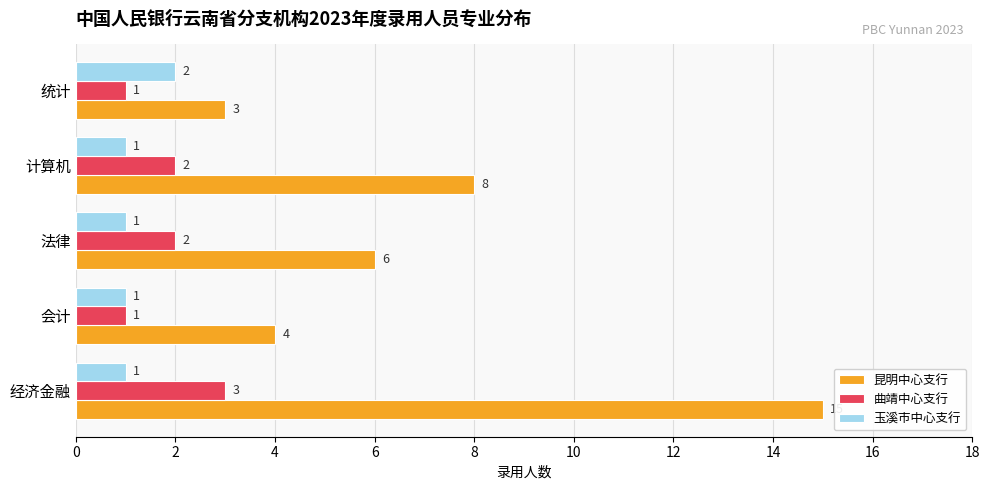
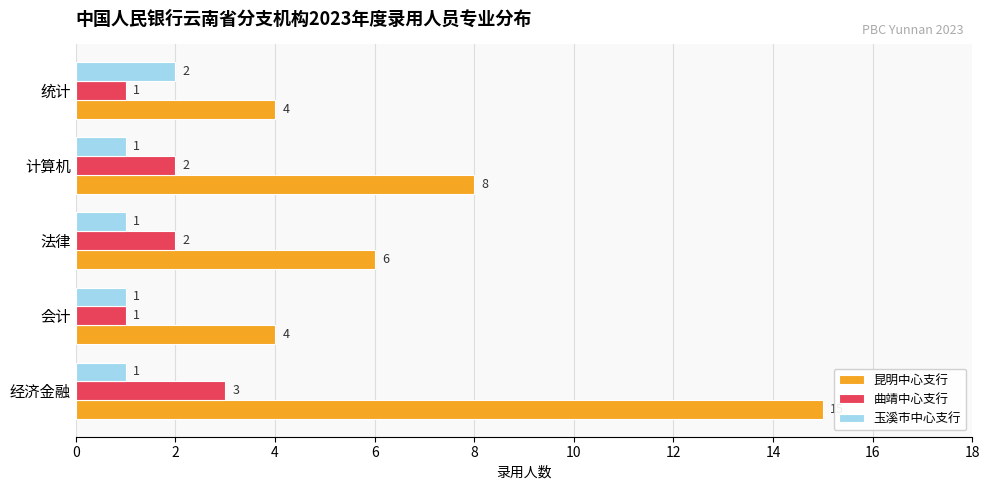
  {
    "昆明中心支行": {
-     "统计": 3,
+     "统计": 4,
      "计算机": 8,
      "法律": 6,
      "会计": 4
    },
    "曲靖中心支行": {
      "统计": 1,
      "计算机": 2,
      "法律": 2,
      "会计": 1,
      "经济金融": 3
    },
    "玉溪市中心支行": {
      "统计": 2,
      "计算机": 1,
      "法律": 1,
      "会计": 1,
      "经济金融": 1
    }
  }
